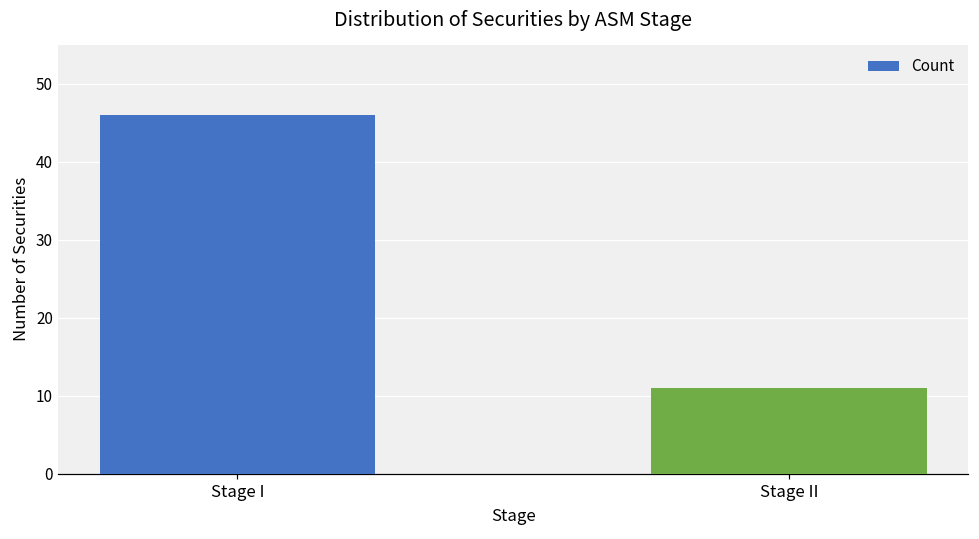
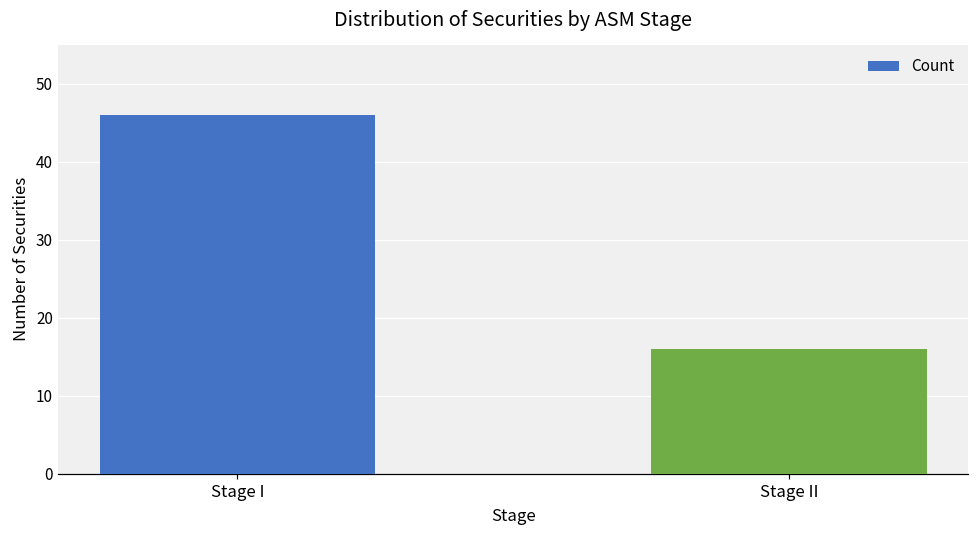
  {
    "Stage I": 46,
-   "Stage II": 11
+   "Stage II": 16
  }
